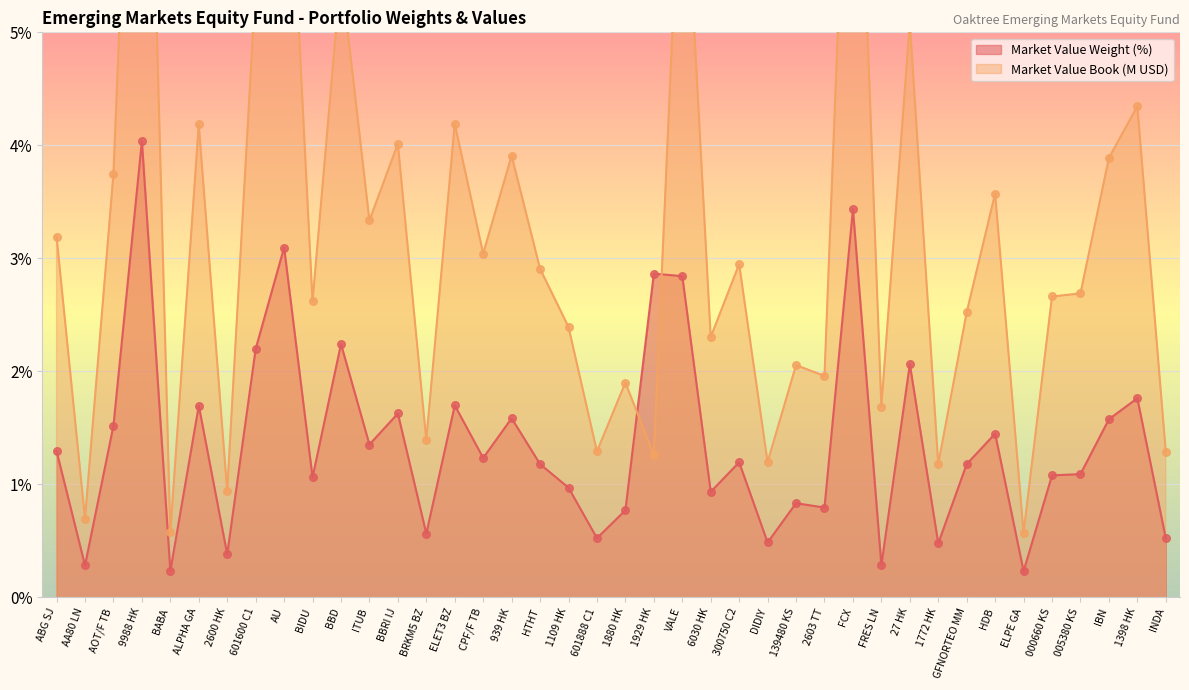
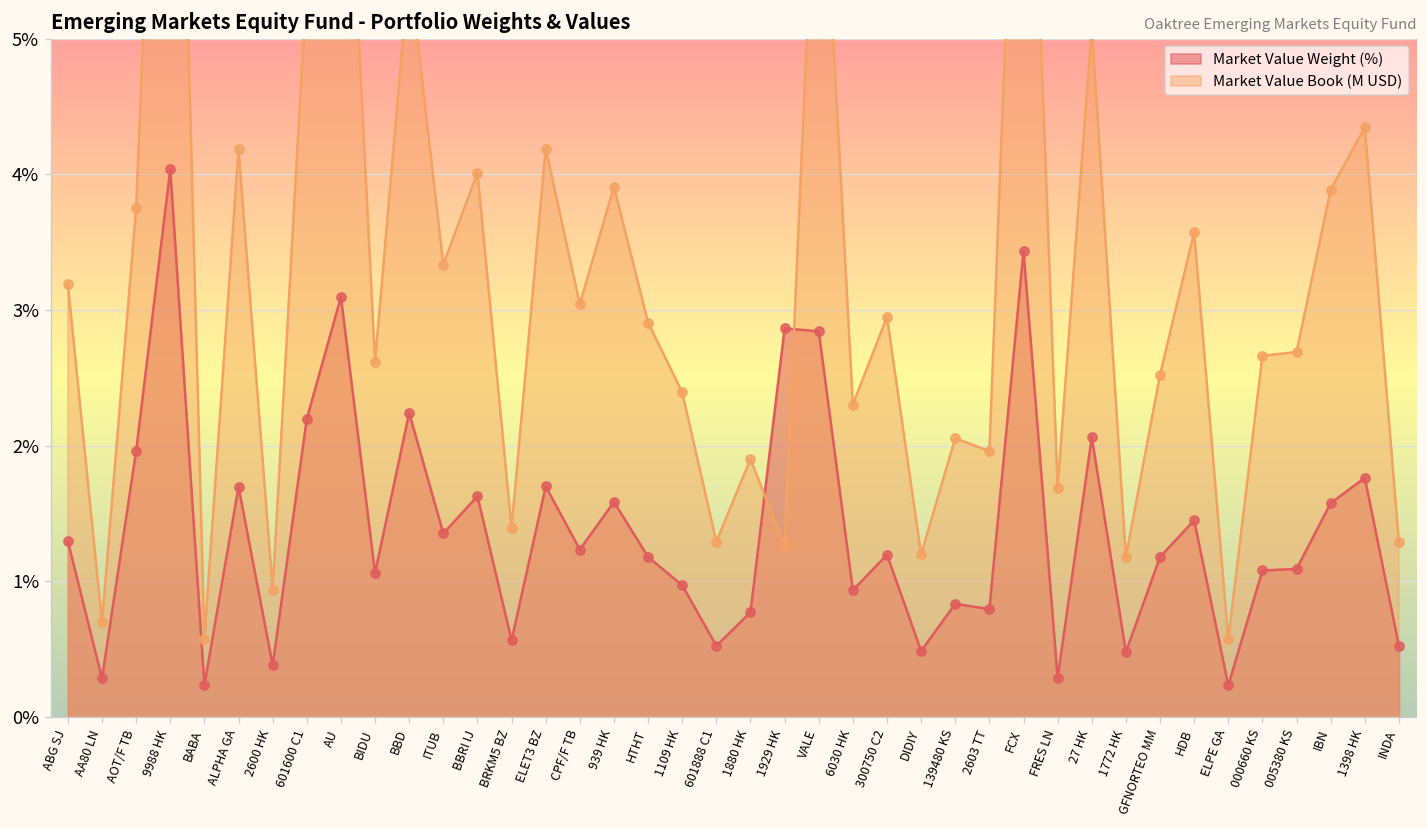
  {
    "Market Value Weight (%)": {
      "ABG SJ": "1.29%",
      "AA80 LN": "0.28%",
-     "AOT/F TB": "1.52%",
+     "AOT/F TB": "1.96%",
      "9988 HK": "4.04%",
      "BABA": "0.23%",
      "ALPHA GA": "1.70%",
      "2600 HK": "0.38%",
      "601600 C1": "2.20%",
      "AU": "3.10%",
      "BIDU": "1.06%",
      "BBD": "2.24%",
      "ITUB": "1.35%",
      "BBRI IJ": "1.63%",
      "BRKM5 BZ": "0.56%",
      "ELET3 BZ": "1.70%",
      "CPF/F TB": "1.23%",
      "939 HK": "1.58%",
      "HTHT": "1.18%",
      "1109 HK": "0.97%",
      "601888 C1": "0.52%",
      "1880 HK": "0.77%",
      "1929 HK": "2.86%",
      "VALE": "2.84%",
      "6030 HK": "0.93%",
      "300750 C2": "1.20%",
      "DIDIY": "0.49%",
      "139480 KS": "0.83%",
      "2603 TT": "0.79%",
      "FCX": "3.44%",
      "FRES LN": "0.28%",
      "27 HK": "2.06%",
      "1772 HK": "0.48%",
      "GFNORTEO MM": "1.18%",
      "HDB": "1.45%",
      "ELPE GA": "0.23%",
      "000660 KS": "1.08%",
      "005380 KS": "1.09%",
      "IBN": "1.58%",
      "1398 HK": "1.76%",
      "INDA": "0.52%"
    },
    "Market Value Book (M USD)": {
      "ABG SJ": "3.19%",
      "AA80 LN": "0.70%",
      "AOT/F TB": "3.75%",
      "BABA": "0.57%",
      "ALPHA GA": "4.19%",
      "2600 HK": "0.94%",
      "BIDU": "2.62%",
      "ITUB": "3.34%",
      "BBRI IJ": "4.01%",
      "BRKM5 BZ": "1.39%",
      "ELET3 BZ": "4.19%",
      "CPF/F TB": "3.04%",
      "939 HK": "3.91%",
      "HTHT": "2.91%",
      "1109 HK": "2.39%",
      "601888 C1": "1.29%",
      "1880 HK": "1.90%",
      "1929 HK": "1.26%",
      "6030 HK": "2.30%",
      "300750 C2": "2.95%",
      "DIDIY": "1.20%",
      "139480 KS": "2.05%",
      "2603 TT": "1.96%",
      "FRES LN": "1.69%",
      "1772 HK": "1.18%",
      "GFNORTEO MM": "2.52%",
      "HDB": "3.57%",
      "ELPE GA": "0.57%",
      "000660 KS": "2.66%",
      "005380 KS": "2.69%",
      "IBN": "3.89%",
      "1398 HK": "4.35%",
      "INDA": "1.29%"
    }
  }
